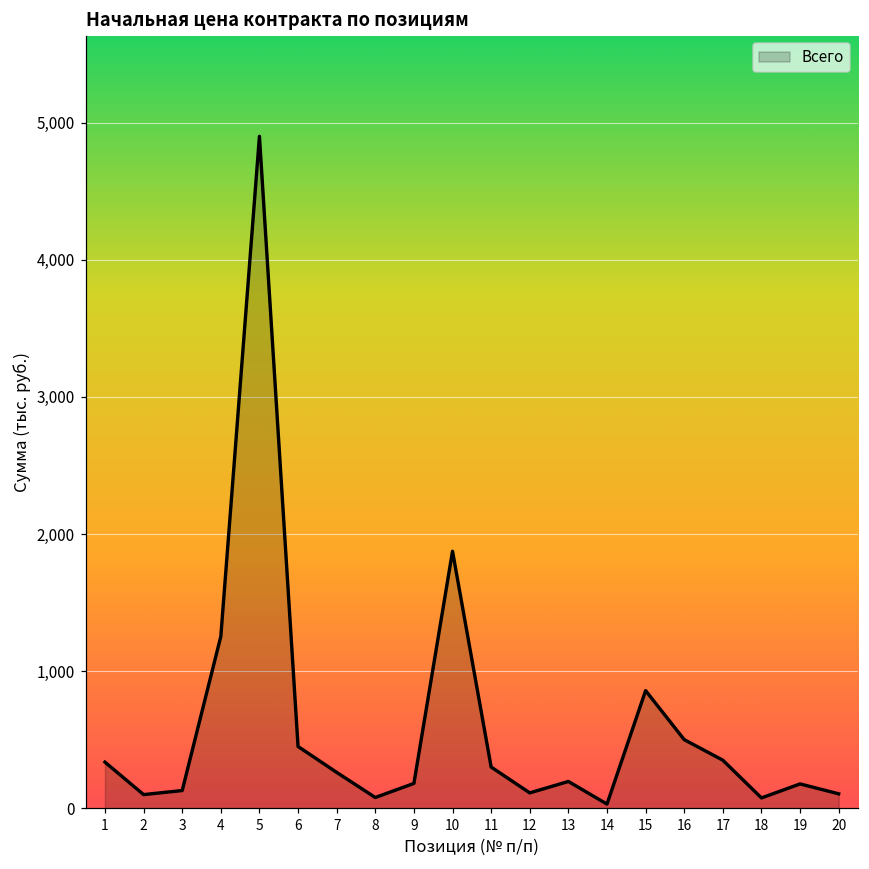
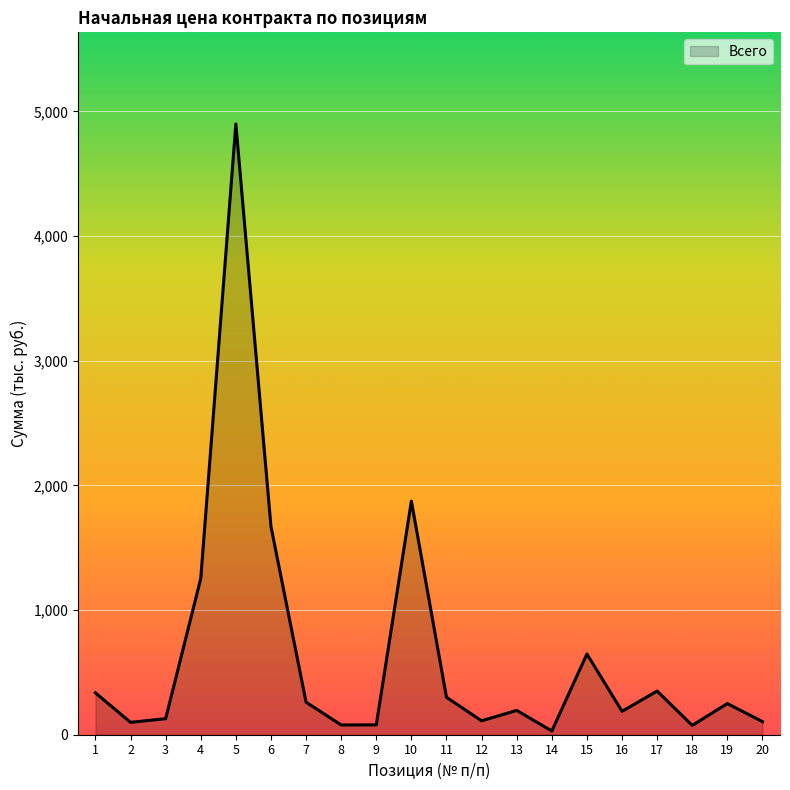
  {
    "1": "340",
    "2": "100",
    "3": "130",
    "4": "1,250",
    "5": "4,900",
-   "6": "450",
+   "6": "1,670",
    "7": "260",
    "8": "80",
-   "9": "180",
+   "9": "80",
    "10": "1,870",
    "11": "300",
    "12": "110",
    "13": "200",
    "14": "30",
-   "15": "860",
-   "16": "500",
+   "15": "650",
+   "16": "190",
    "17": "350",
    "18": "80",
-   "19": "180",
+   "19": "250",
    "20": "110"
  }
